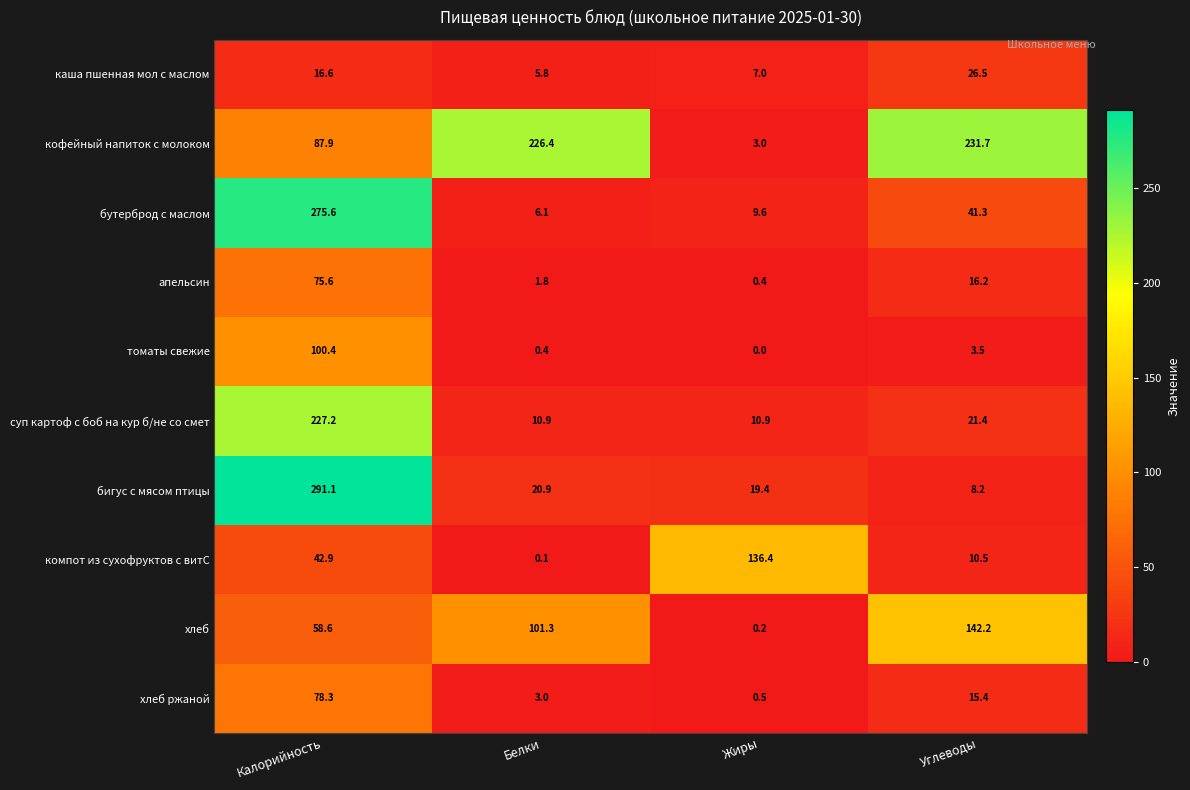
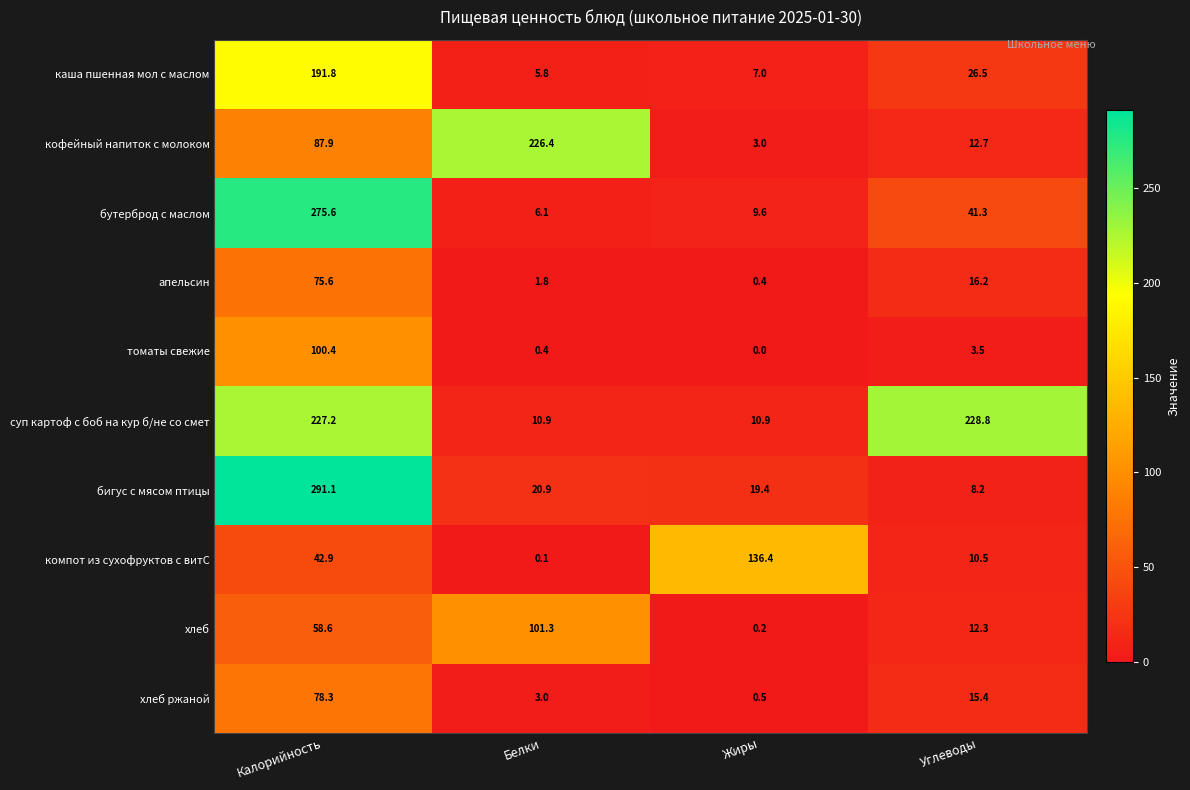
  {
    "каша пшенная мол с маслом": {
-     "Калорийность": 16.6,
+     "Калорийность": 191.8,
      "Белки": 5.8,
      "Жиры": 7.0
    },
    "кофейный напиток с молоком": {
      "Калорийность": 87.9,
      "Белки": 226.4,
      "Жиры": 3.0,
-     "Углеводы": 231.7
+     "Углеводы": 12.7
    },
    "бутерброд с маслом": {
      "Калорийность": 275.6,
      "Белки": 6.1,
      "Жиры": 9.6,
      "Углеводы": 41.3
    },
    "апельсин": {
      "Калорийность": 75.6,
      "Белки": 1.8,
      "Жиры": 0.4,
      "Углеводы": 16.2
    },
    "томаты свежие": {
      "Калорийность": 100.4,
      "Белки": 0.4,
      "Жиры": 0.0,
      "Углеводы": 3.5
    },
    "суп картоф с боб на кур б/не со смет": {
      "Калорийность": 227.2,
      "Белки": 10.9,
      "Жиры": 10.9,
-     "Углеводы": 21.4
+     "Углеводы": 228.8
    },
    "бигус с мясом птицы": {
      "Калорийность": 291.1,
      "Белки": 20.9,
      "Жиры": 19.4,
      "Углеводы": 8.2
    },
    "компот из сухофруктов с витС": {
      "Калорийность": 42.9,
      "Белки": 0.1,
      "Жиры": 136.4,
      "Углеводы": 10.5
    },
    "хлеб": {
      "Калорийность": 58.6,
      "Белки": 101.3,
      "Жиры": 0.2,
-     "Углеводы": 142.2
+     "Углеводы": 12.3
    },
    "хлеб ржаной": {
      "Калорийность": 78.3,
      "Белки": 3.0,
      "Жиры": 0.5,
      "Углеводы": 15.4
    }
  }
